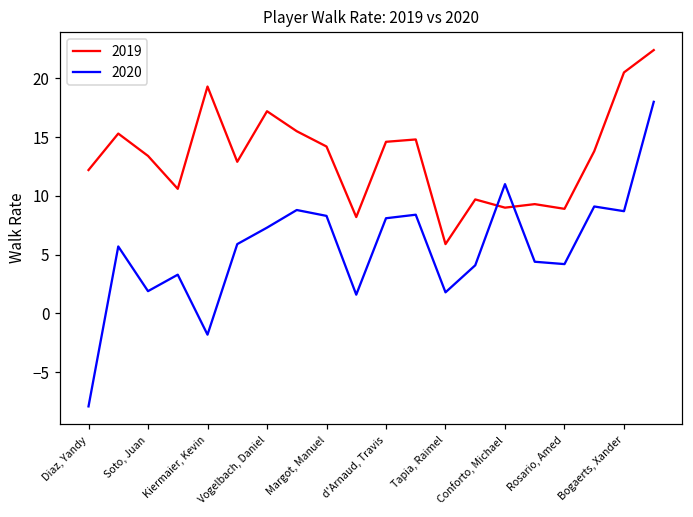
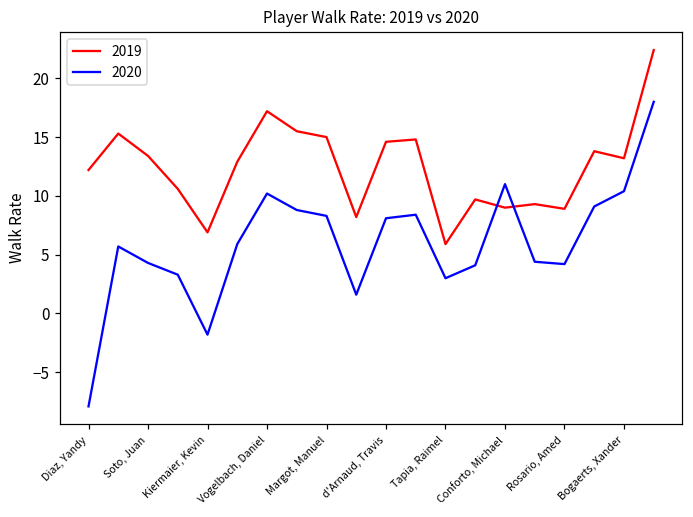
  {
    "2019": {
      "Diaz, Yandy": 12.2,
      "Soto, Juan": 13.4,
-     "Kiermaier, Kevin": 19.3,
+     "Kiermaier, Kevin": 6.9,
      "Vogelbach, Daniel": 17.2,
-     "Margot, Manuel": 14.2,
+     "Margot, Manuel": 15.0,
      "d'Arnaud, Travis": 14.6,
      "Tapia, Raimel": 5.9,
      "Conforto, Michael": 9.0,
      "Rosario, Amed": 8.9,
-     "Bogaerts, Xander": 20.5
+     "Bogaerts, Xander": 13.2
    },
    "2020": {
      "Diaz, Yandy": -7.9,
-     "Soto, Juan": 1.9,
+     "Soto, Juan": 4.3,
      "Kiermaier, Kevin": -1.8,
-     "Vogelbach, Daniel": 7.3,
+     "Vogelbach, Daniel": 10.2,
      "Margot, Manuel": 8.3,
      "d'Arnaud, Travis": 8.1,
-     "Tapia, Raimel": 1.8,
+     "Tapia, Raimel": 3.0,
      "Conforto, Michael": 11.0,
      "Rosario, Amed": 4.2,
-     "Bogaerts, Xander": 8.7
+     "Bogaerts, Xander": 10.4
    }
  }
